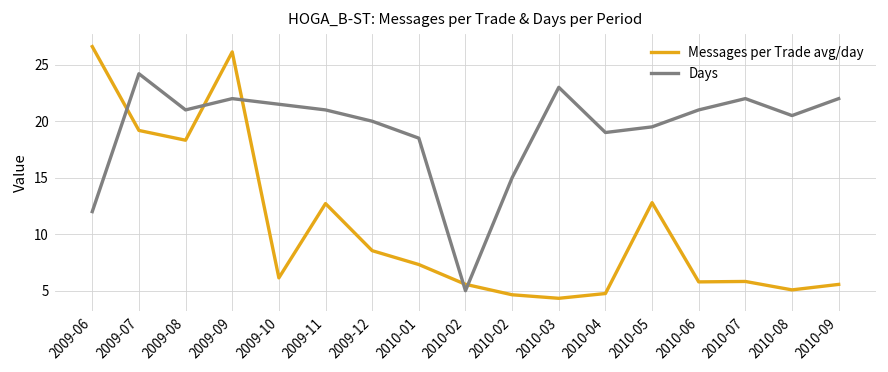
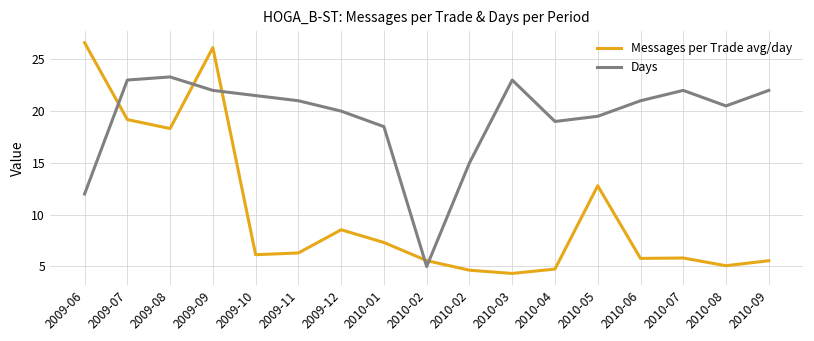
  {
    "Messages per Trade avg/day": {
      "2009-06": 27,
      "2009-07": 19,
      "2009-08": 18,
      "2009-09": 26,
      "2009-10": 6,
-     "2009-11": 13,
+     "2009-11": 6,
      "2009-12": 9,
      "2010-01": 7,
      "2010-03": 4,
      "2010-04": 5,
      "2010-05": 13,
      "2010-06": 6,
      "2010-07": 6,
      "2010-08": 5,
      "2010-09": 6
    },
    "Days": {
      "2009-06": 12,
-     "2009-07": 24,
-     "2009-08": 21,
+     "2009-07": 23,
+     "2009-08": 23,
      "2009-09": 22,
      "2009-10": 22,
      "2009-11": 21,
      "2009-12": 20,
      "2010-01": 19,
      "2010-03": 23,
      "2010-04": 19,
      "2010-05": 20,
      "2010-06": 21,
      "2010-07": 22,
      "2010-08": 21,
      "2010-09": 22
    }
  }
